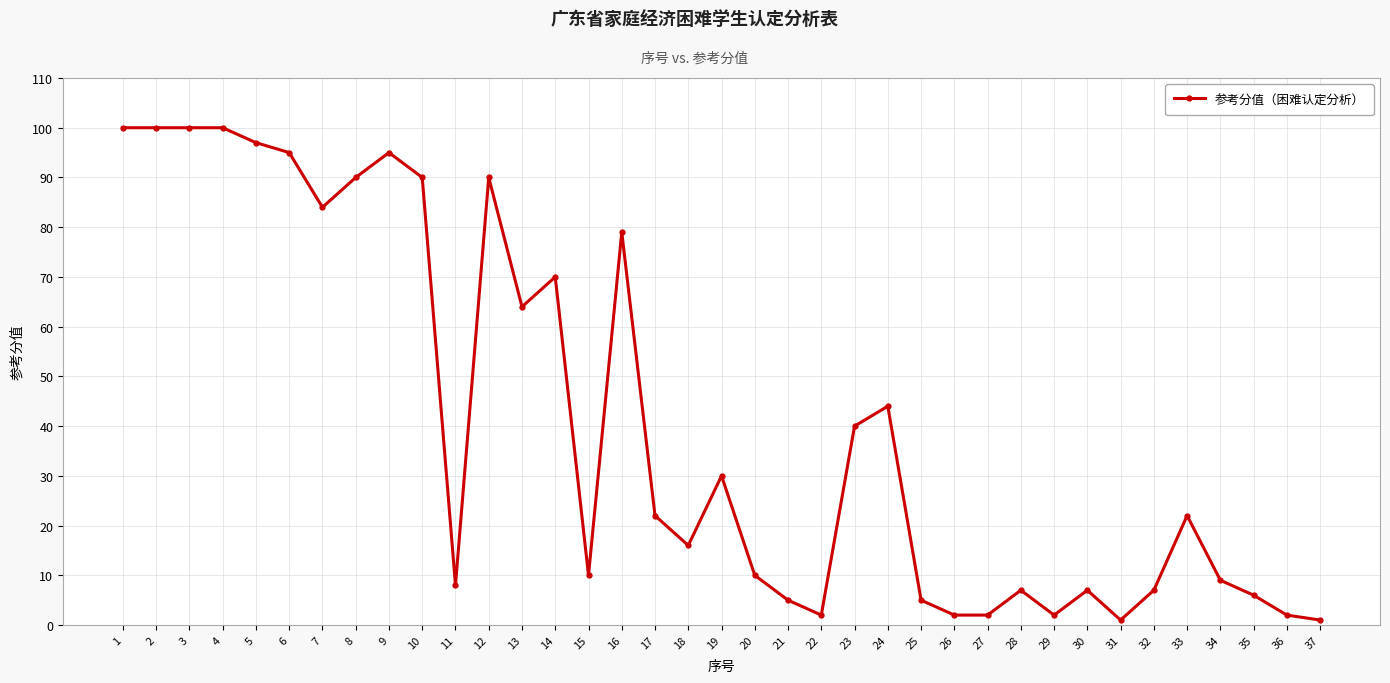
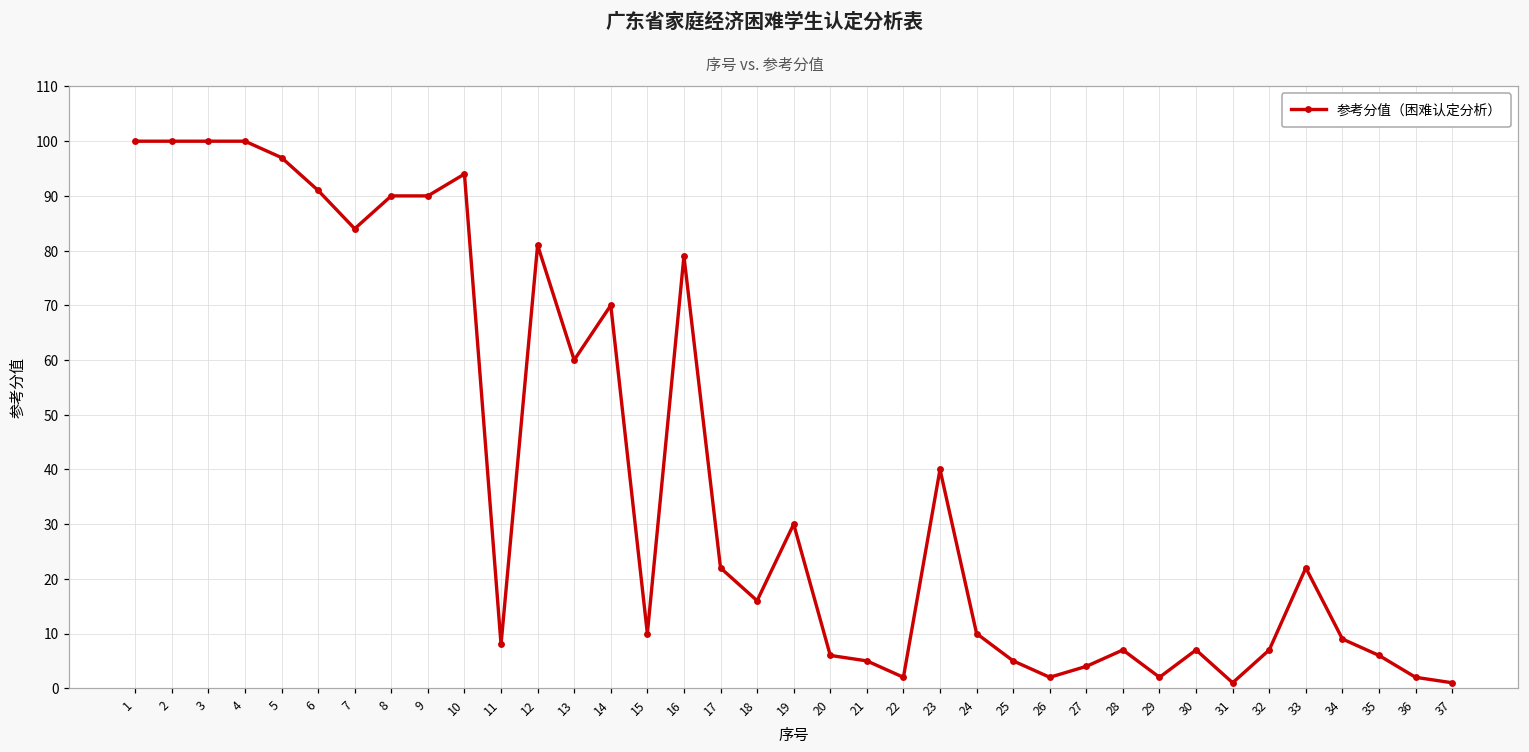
  {
    "1": 100,
    "2": 100,
    "3": 100,
    "4": 100,
    "5": 97,
-   "6": 95,
+   "6": 91,
    "7": 84,
    "8": 90,
-   "9": 95,
-   "10": 90,
+   "9": 90,
+   "10": 94,
    "11": 8,
-   "12": 90,
-   "13": 64,
+   "12": 81,
+   "13": 60,
    "14": 70,
    "15": 10,
    "16": 79,
    "17": 22,
    "18": 16,
    "19": 30,
-   "20": 10,
+   "20": 6,
    "21": 5,
    "22": 2,
    "23": 40,
-   "24": 44,
+   "24": 10,
    "25": 5,
    "26": 2,
-   "27": 2,
+   "27": 4,
    "28": 7,
    "29": 2,
    "30": 7,
    "31": 1,
    "32": 7,
    "33": 22,
    "34": 9,
    "35": 6,
    "36": 2,
    "37": 1
  }
